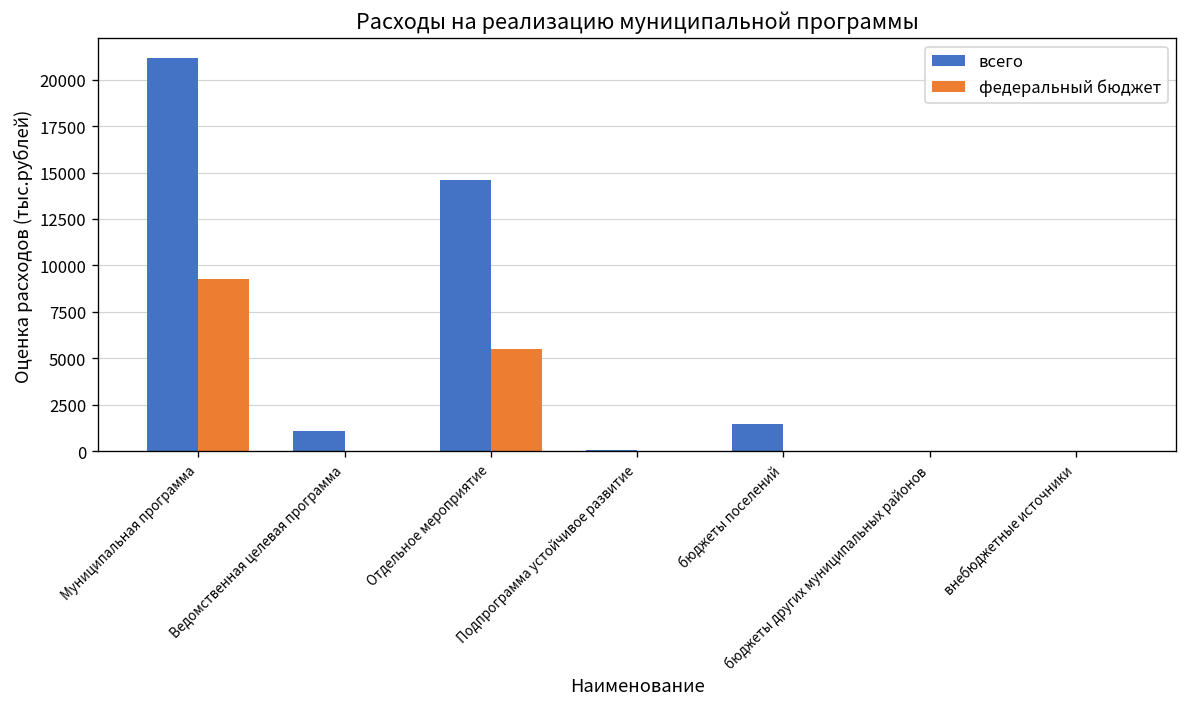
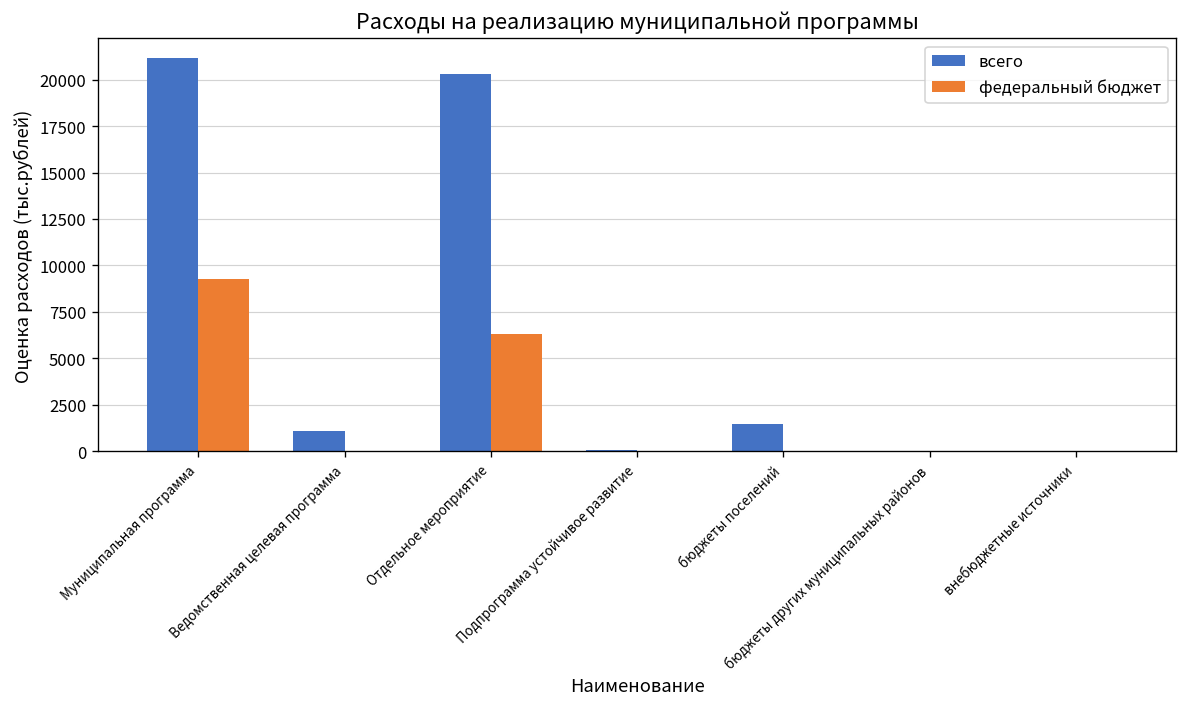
  {
    "всего": {
      "Муниципальная программа": 21200,
      "Ведомственная целевая программа": 1100,
-     "Отдельное мероприятие": 14600,
+     "Отдельное мероприятие": 20300,
      "бюджеты поселений": 1500,
      "бюджеты других муниципальных районов": 0,
      "внебюджетные источники": 0
    },
    "федеральный бюджет": {
      "Муниципальная программа": 9300,
      "Ведомственная целевая программа": 0,
-     "Отдельное мероприятие": 5500,
+     "Отдельное мероприятие": 6300,
      "Подпрограмма устойчивое развитие": 0,
      "бюджеты поселений": 0,
      "бюджеты других муниципальных районов": 0,
      "внебюджетные источники": 0
    }
  }
